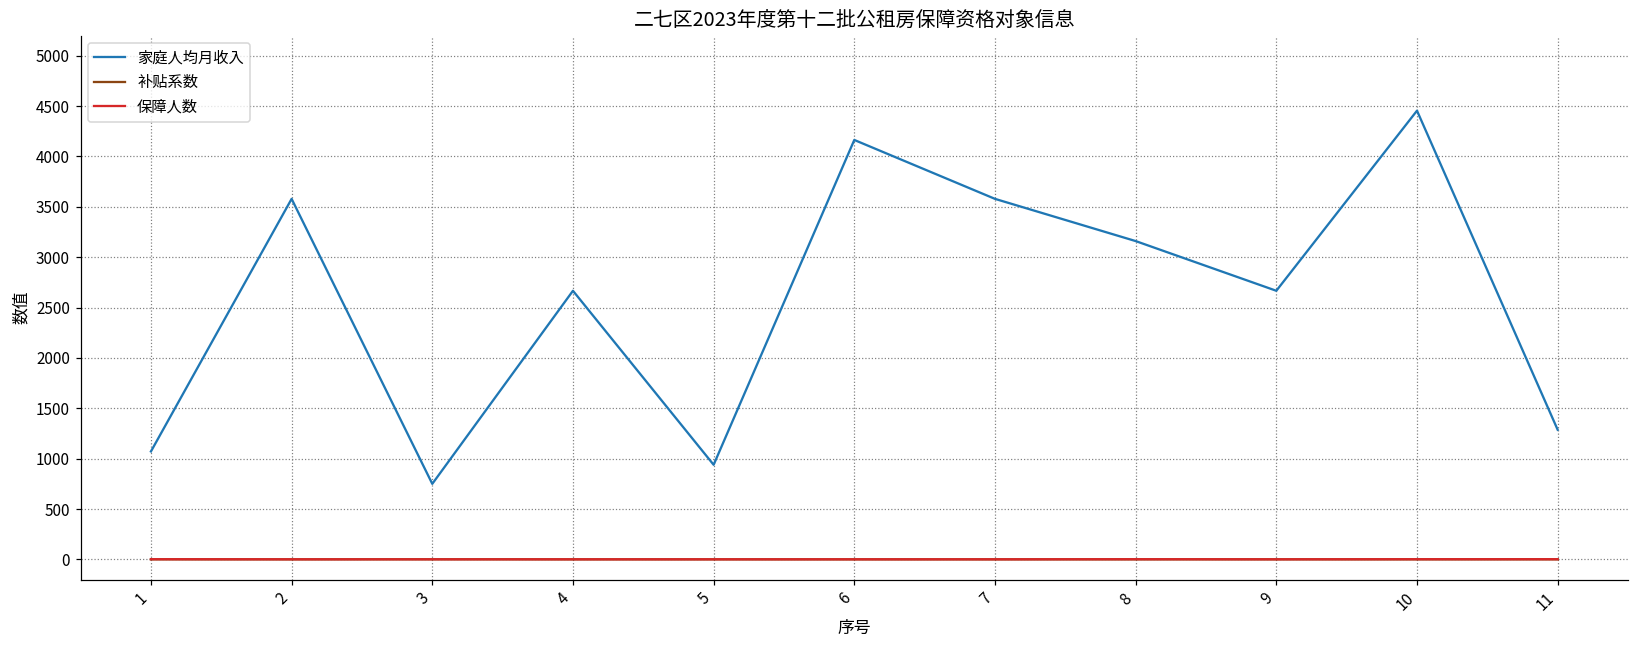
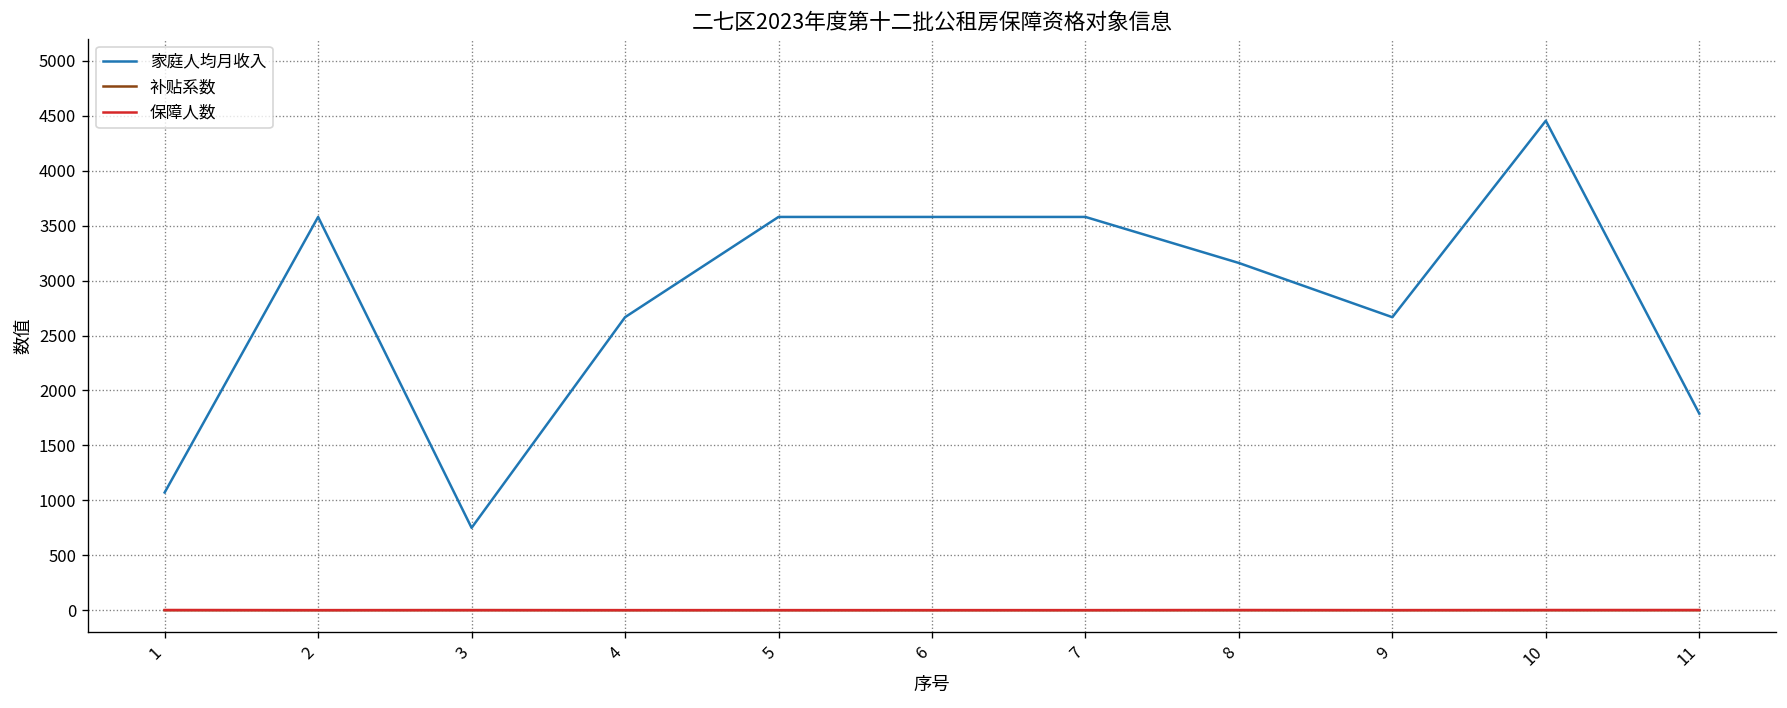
  {
    "家庭人均月收入": {
      "1": 1100,
      "2": 3600,
      "3": 800,
      "4": 2700,
-     "5": 900,
-     "6": 4200,
+     "5": 3600,
+     "6": 3600,
      "7": 3600,
      "8": 3200,
      "9": 2700,
      "10": 4500,
-     "11": 1300
+     "11": 1800
    },
    "保障人数": {
      "1": 0,
      "2": 0,
      "3": 0,
      "4": 0,
      "5": 0,
      "6": 0,
      "7": 0,
      "8": 0,
      "9": 0,
      "10": 0,
      "11": 0
    }
  }
